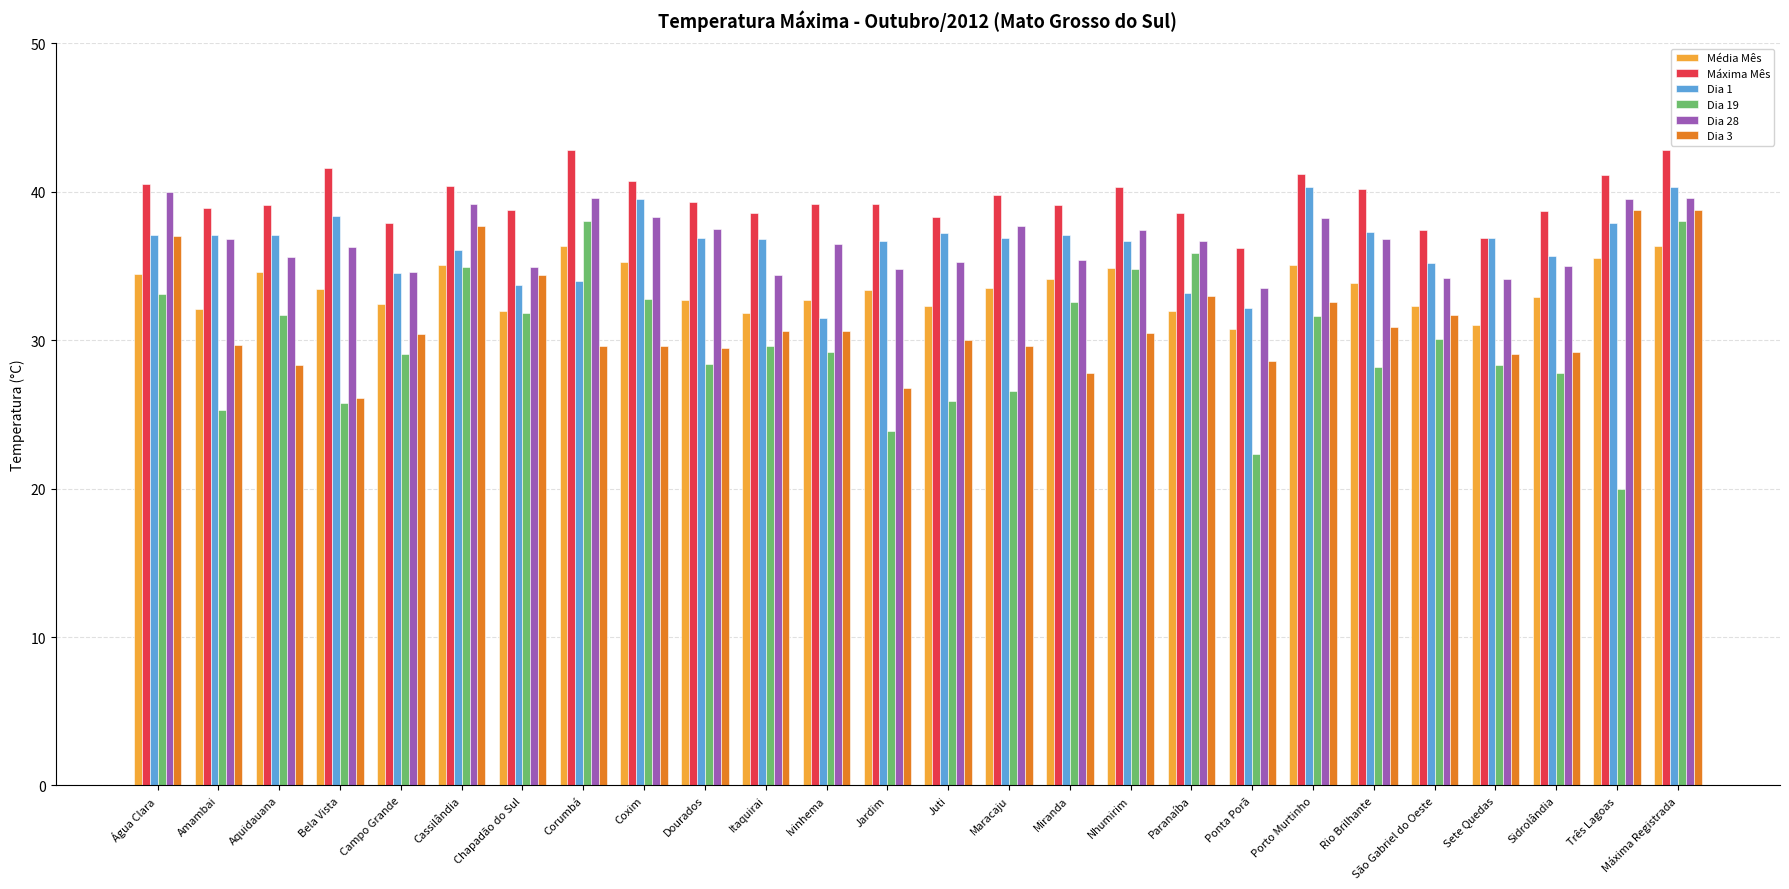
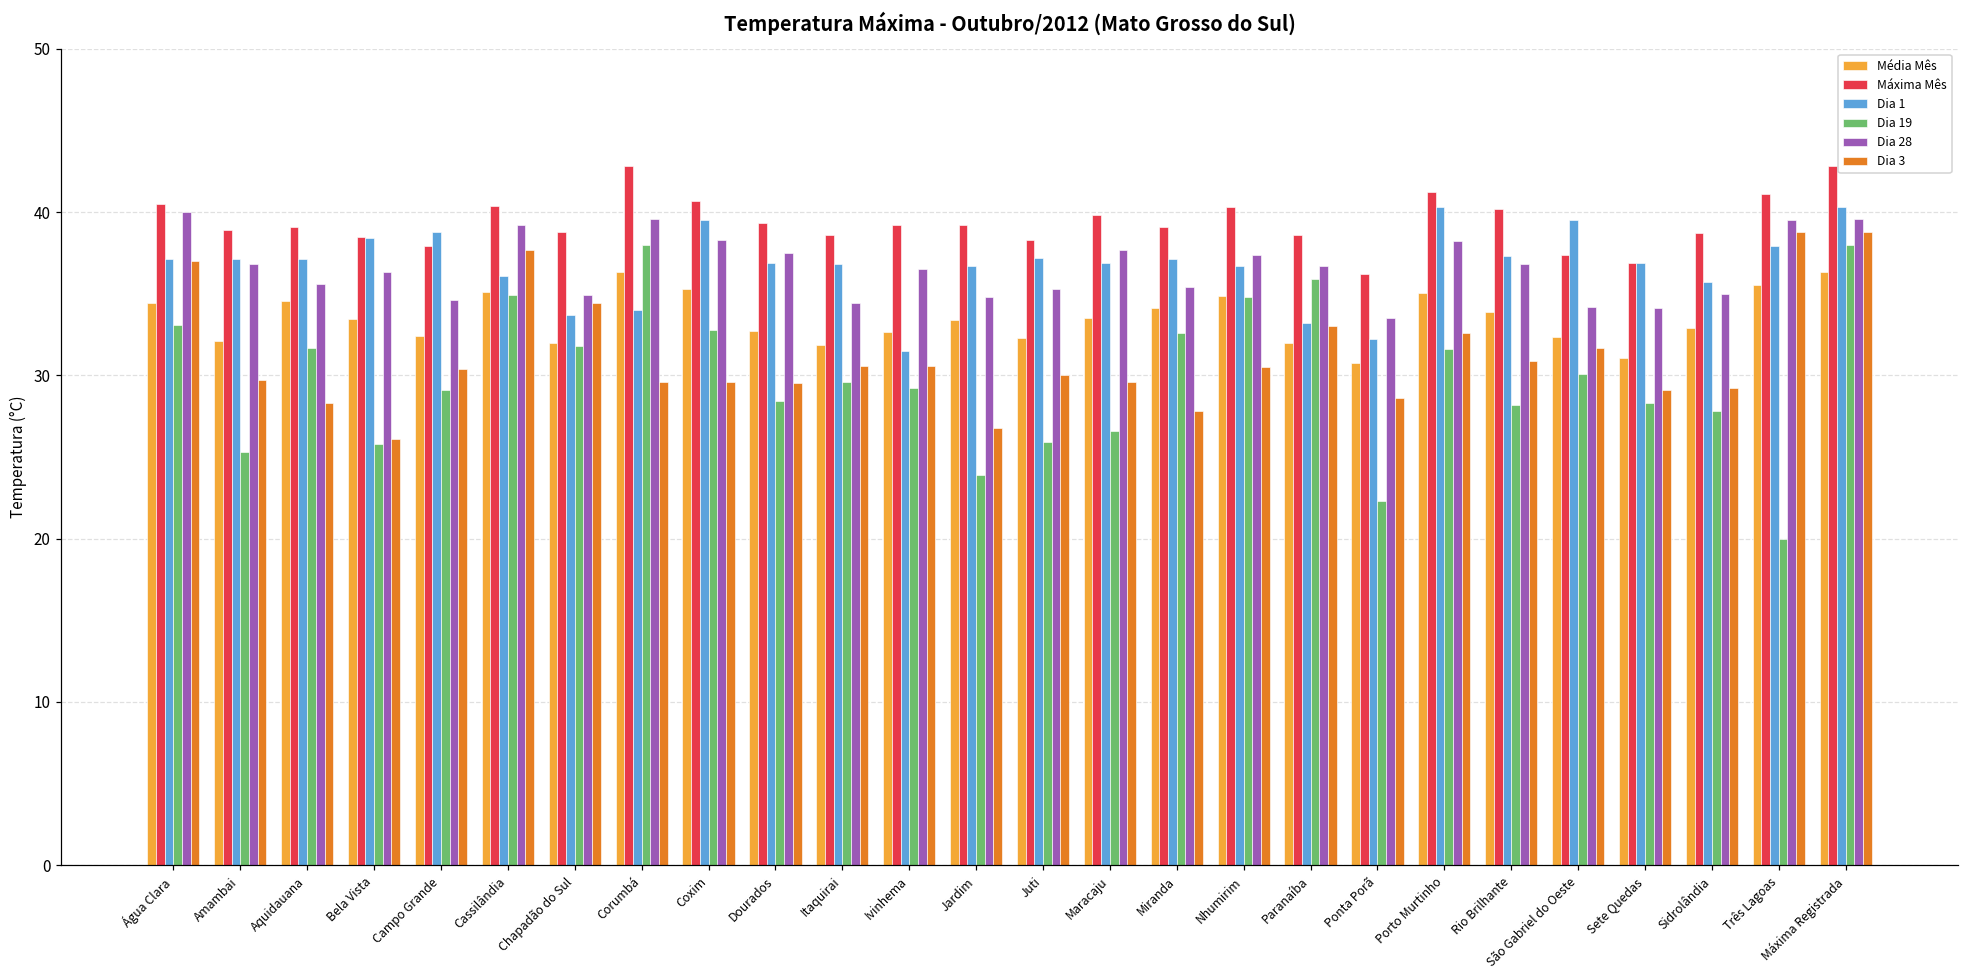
  {
    "Máxima Mês": {
      "Água Clara": 40.5,
      "Amambai": 38.9,
      "Aquidauana": 39.1,
-     "Bela Vista": 41.6,
+     "Bela Vista": 38.5,
      "Campo Grande": 37.9,
      "Cassilândia": 40.4,
      "Chapadão do Sul": 38.8,
      "Corumbá": 42.8,
      "Coxim": 40.7,
      "Dourados": 39.3,
      "Itaquirai": 38.6,
      "Ivinhema": 39.2,
      "Jardim": 39.2,
      "Juti": 38.3,
      "Maracaju": 39.8,
      "Miranda": 39.1,
      "Nhumirim": 40.3,
      "Paranaíba": 38.6,
      "Ponta Porã": 36.2,
      "Porto Murtinho": 41.2,
      "Rio Brilhante": 40.2,
      "São Gabriel do Oeste": 37.4,
      "Sete Quedas": 36.9,
      "Sidrolândia": 38.7,
      "Três Lagoas": 41.1,
      "Máxima Registrada": 42.8
    },
    "Dia 1": {
      "Água Clara": 37.1,
      "Amambai": 37.1,
      "Aquidauana": 37.1,
      "Bela Vista": 38.4,
-     "Campo Grande": 34.5,
+     "Campo Grande": 38.8,
      "Cassilândia": 36.1,
      "Chapadão do Sul": 33.7,
      "Corumbá": 34.0,
      "Coxim": 39.5,
      "Dourados": 36.9,
      "Itaquirai": 36.8,
      "Ivinhema": 31.5,
      "Jardim": 36.7,
      "Juti": 37.2,
      "Maracaju": 36.9,
      "Miranda": 37.1,
      "Nhumirim": 36.7,
      "Paranaíba": 33.2,
      "Ponta Porã": 32.2,
      "Porto Murtinho": 40.3,
      "Rio Brilhante": 37.3,
-     "São Gabriel do Oeste": 35.2,
+     "São Gabriel do Oeste": 39.5,
      "Sete Quedas": 36.9,
      "Sidrolândia": 35.7,
      "Três Lagoas": 37.9,
      "Máxima Registrada": 40.3
    },
    "Dia 19": {
      "Água Clara": 33.1,
      "Amambai": 25.3,
      "Aquidauana": 31.7,
      "Bela Vista": 25.8,
      "Campo Grande": 29.1,
      "Cassilândia": 34.9,
      "Chapadão do Sul": 31.8,
      "Corumbá": 38.0,
      "Coxim": 32.8,
      "Dourados": 28.4,
      "Itaquirai": 29.6,
      "Ivinhema": 29.2,
      "Jardim": 23.9,
      "Juti": 25.9,
      "Maracaju": 26.6,
      "Miranda": 32.6,
      "Nhumirim": 34.8,
      "Paranaíba": 35.9,
      "Ponta Porã": 22.3,
      "Porto Murtinho": 31.6,
      "Rio Brilhante": 28.2,
      "São Gabriel do Oeste": 30.1,
      "Sete Quedas": 28.3,
      "Sidrolândia": 27.8,
      "Três Lagoas": 20.0,
      "Máxima Registrada": 38.0
    },
    "Dia 28": {
      "Água Clara": 40.0,
      "Amambai": 36.8,
      "Aquidauana": 35.6,
      "Bela Vista": 36.3,
      "Campo Grande": 34.6,
      "Cassilândia": 39.2,
      "Chapadão do Sul": 34.9,
      "Corumbá": 39.6,
      "Coxim": 38.3,
      "Dourados": 37.5,
      "Itaquirai": 34.4,
      "Ivinhema": 36.5,
      "Jardim": 34.8,
      "Juti": 35.3,
      "Maracaju": 37.7,
      "Miranda": 35.4,
      "Nhumirim": 37.4,
      "Paranaíba": 36.7,
      "Ponta Porã": 33.5,
      "Porto Murtinho": 38.2,
      "Rio Brilhante": 36.8,
      "São Gabriel do Oeste": 34.2,
      "Sete Quedas": 34.1,
      "Sidrolândia": 35.0,
      "Três Lagoas": 39.5,
      "Máxima Registrada": 39.6
    }
  }
